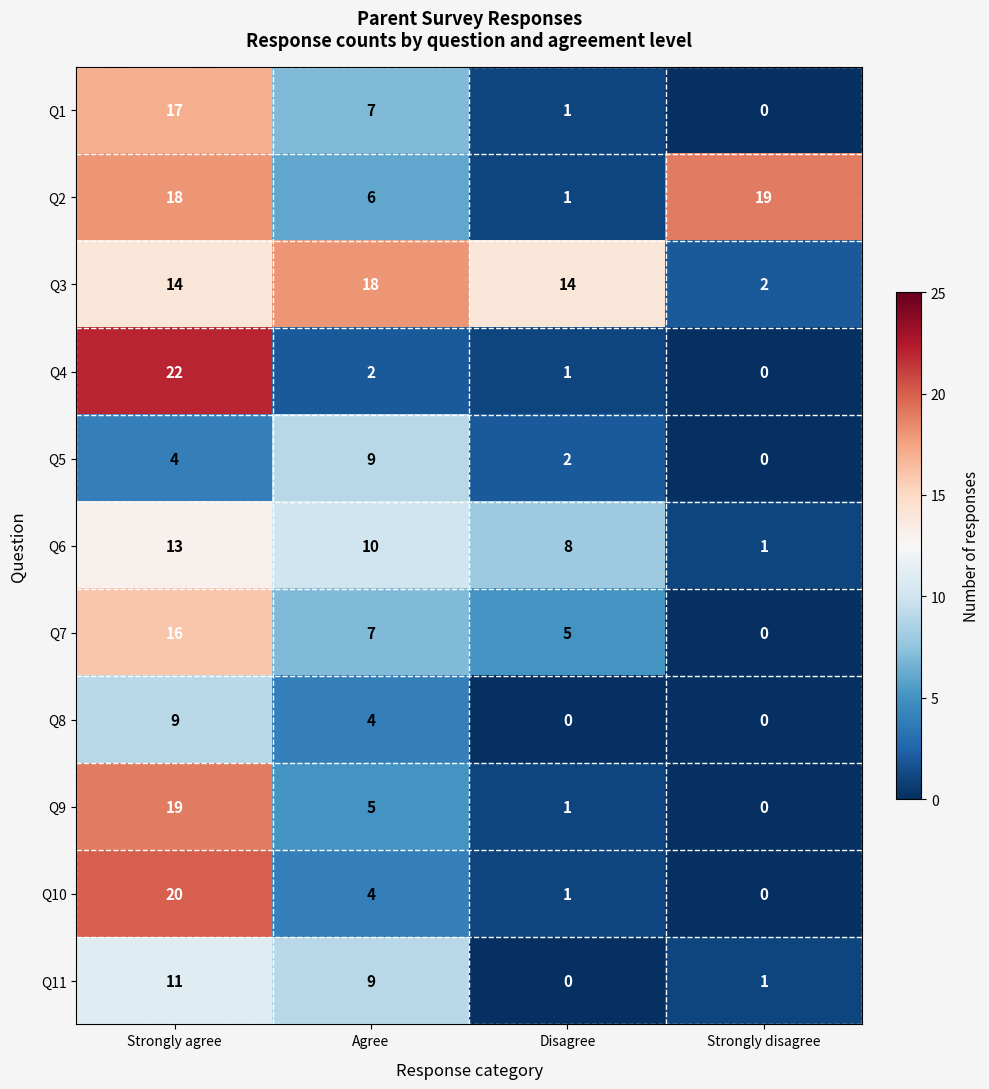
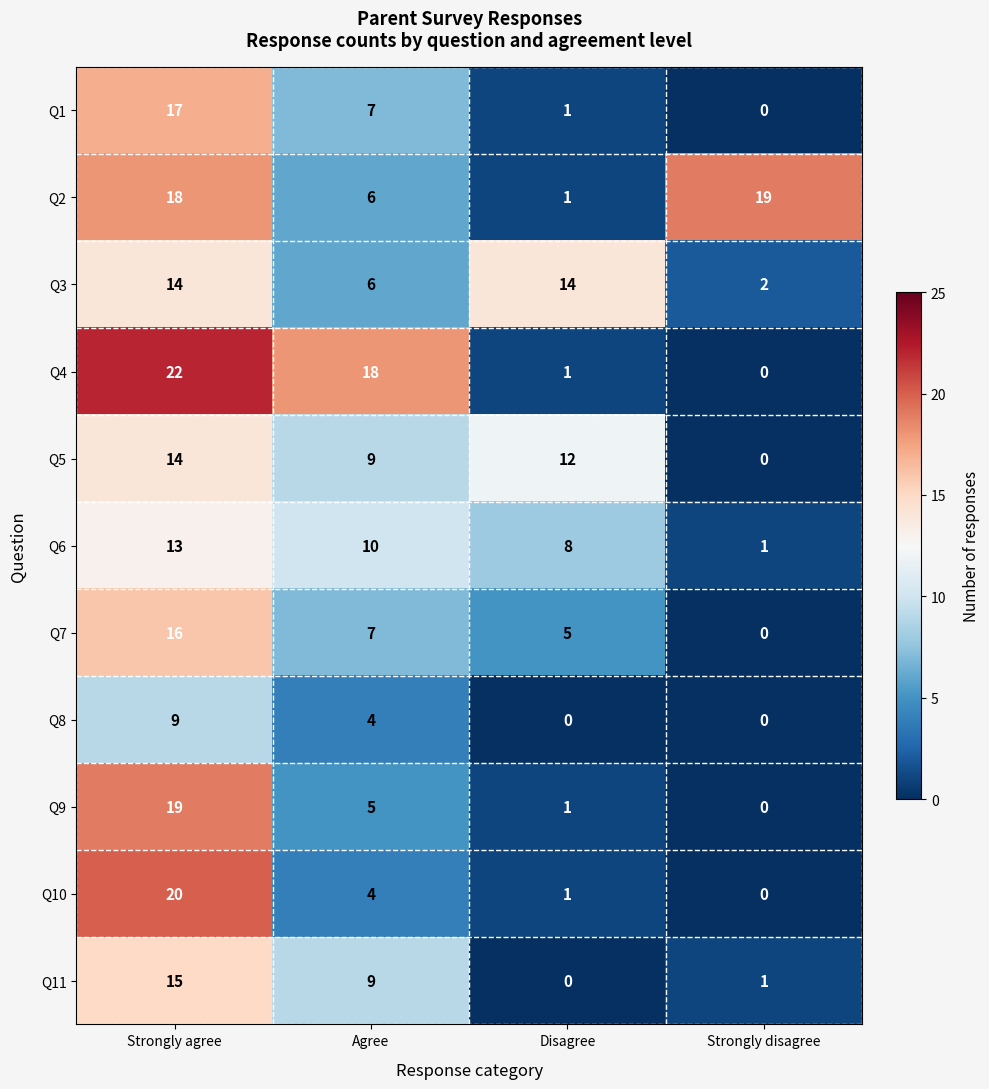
  {
    "Q1": {
      "Strongly agree": 17,
      "Agree": 7,
      "Disagree": 1,
      "Strongly disagree": 0
    },
    "Q2": {
      "Strongly agree": 18,
      "Agree": 6,
      "Disagree": 1,
      "Strongly disagree": 19
    },
    "Q3": {
      "Strongly agree": 14,
-     "Agree": 18,
+     "Agree": 6,
      "Disagree": 14,
      "Strongly disagree": 2
    },
    "Q4": {
      "Strongly agree": 22,
-     "Agree": 2,
+     "Agree": 18,
      "Disagree": 1,
      "Strongly disagree": 0
    },
    "Q5": {
-     "Strongly agree": 4,
+     "Strongly agree": 14,
      "Agree": 9,
-     "Disagree": 2,
+     "Disagree": 12,
      "Strongly disagree": 0
    },
    "Q6": {
      "Strongly agree": 13,
      "Agree": 10,
      "Disagree": 8,
      "Strongly disagree": 1
    },
    "Q7": {
      "Strongly agree": 16,
      "Agree": 7,
      "Disagree": 5,
      "Strongly disagree": 0
    },
    "Q8": {
      "Strongly agree": 9,
      "Agree": 4,
      "Disagree": 0,
      "Strongly disagree": 0
    },
    "Q9": {
      "Strongly agree": 19,
      "Agree": 5,
      "Disagree": 1,
      "Strongly disagree": 0
    },
    "Q10": {
      "Strongly agree": 20,
      "Agree": 4,
      "Disagree": 1,
      "Strongly disagree": 0
    },
    "Q11": {
-     "Strongly agree": 11,
+     "Strongly agree": 15,
      "Agree": 9,
      "Disagree": 0,
      "Strongly disagree": 1
    }
  }
